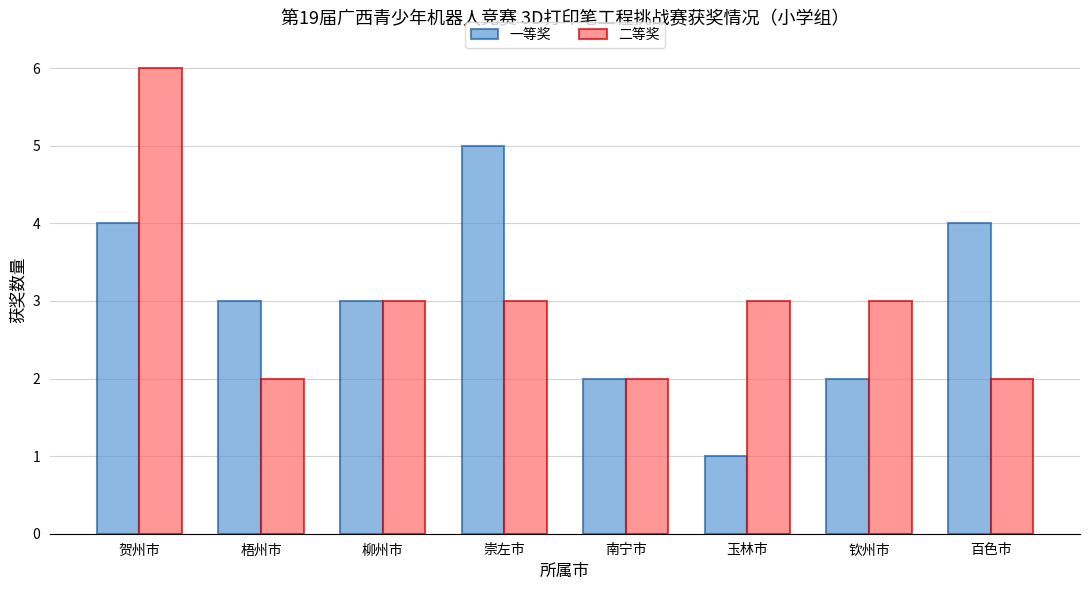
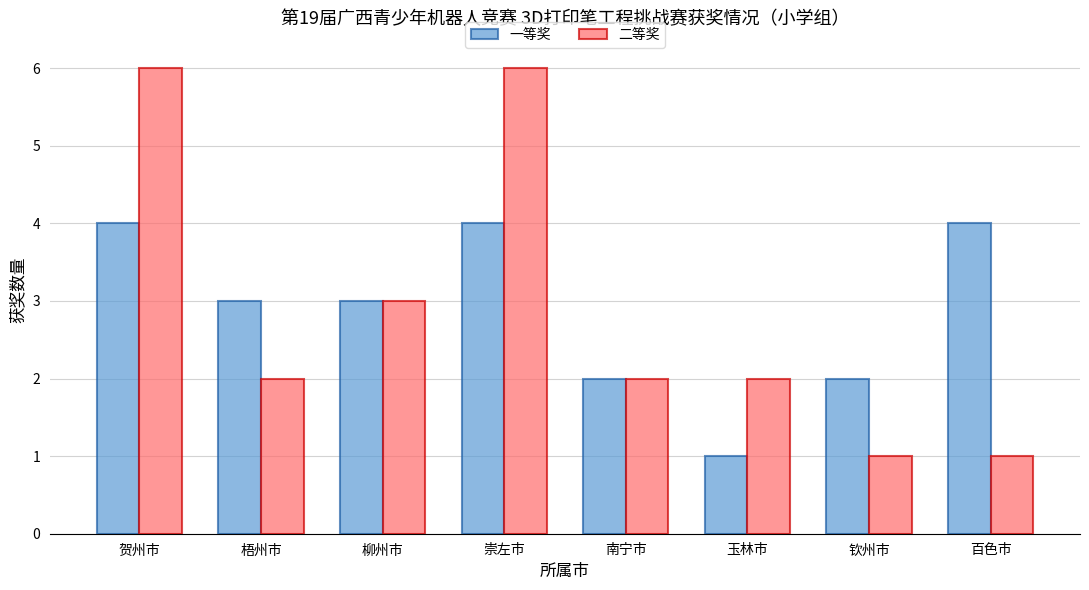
  {
    "一等奖": {
      "贺州市": 4,
      "梧州市": 3,
      "柳州市": 3,
-     "崇左市": 5,
+     "崇左市": 4,
      "南宁市": 2,
      "玉林市": 1,
      "钦州市": 2,
      "百色市": 4
    },
    "二等奖": {
      "贺州市": 6,
      "梧州市": 2,
      "柳州市": 3,
-     "崇左市": 3,
+     "崇左市": 6,
      "南宁市": 2,
-     "玉林市": 3,
-     "钦州市": 3,
-     "百色市": 2
+     "玉林市": 2,
+     "钦州市": 1,
+     "百色市": 1
    }
  }
